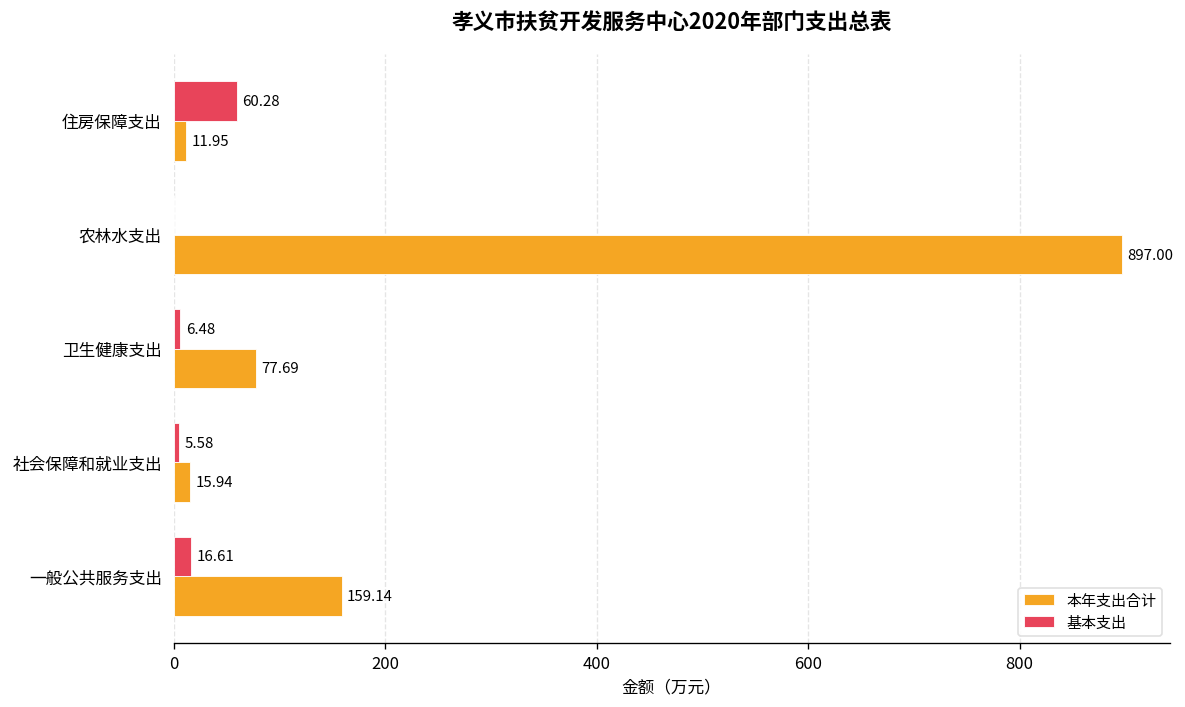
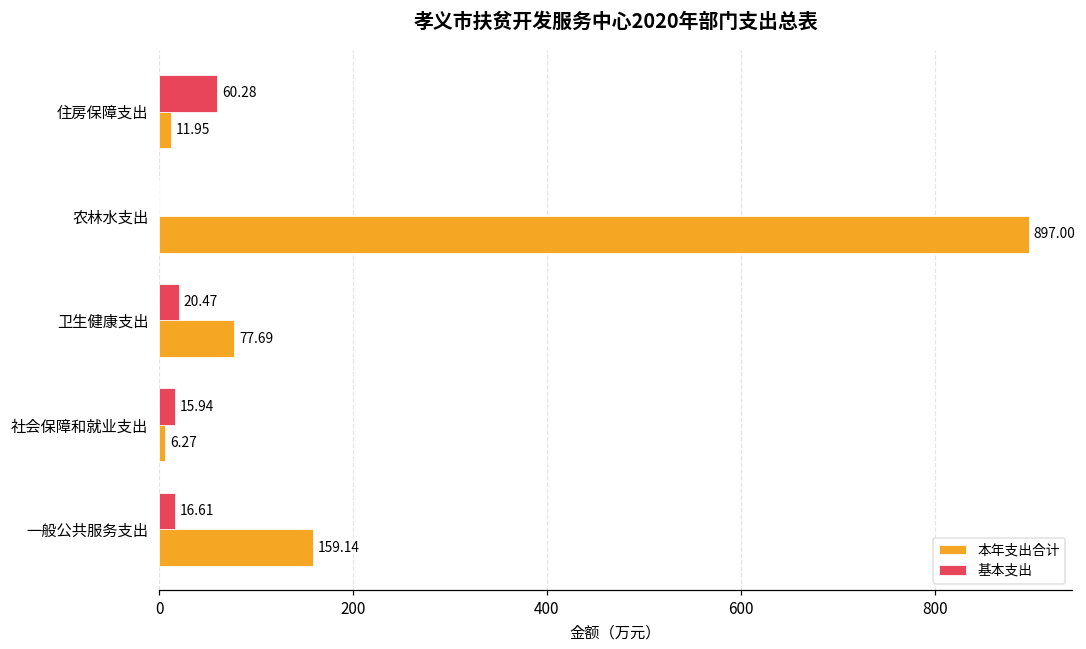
  {
    "本年支出合计": {
      "住房保障支出": 11.95,
      "农林水支出": 897.00,
      "卫生健康支出": 77.69,
-     "社会保障和就业支出": 15.94,
+     "社会保障和就业支出": 6.27,
      "一般公共服务支出": 159.14
    },
    "基本支出": {
      "住房保障支出": 60.28,
-     "卫生健康支出": 6.48,
-     "社会保障和就业支出": 5.58,
+     "卫生健康支出": 20.47,
+     "社会保障和就业支出": 15.94,
      "一般公共服务支出": 16.61
    }
  }
